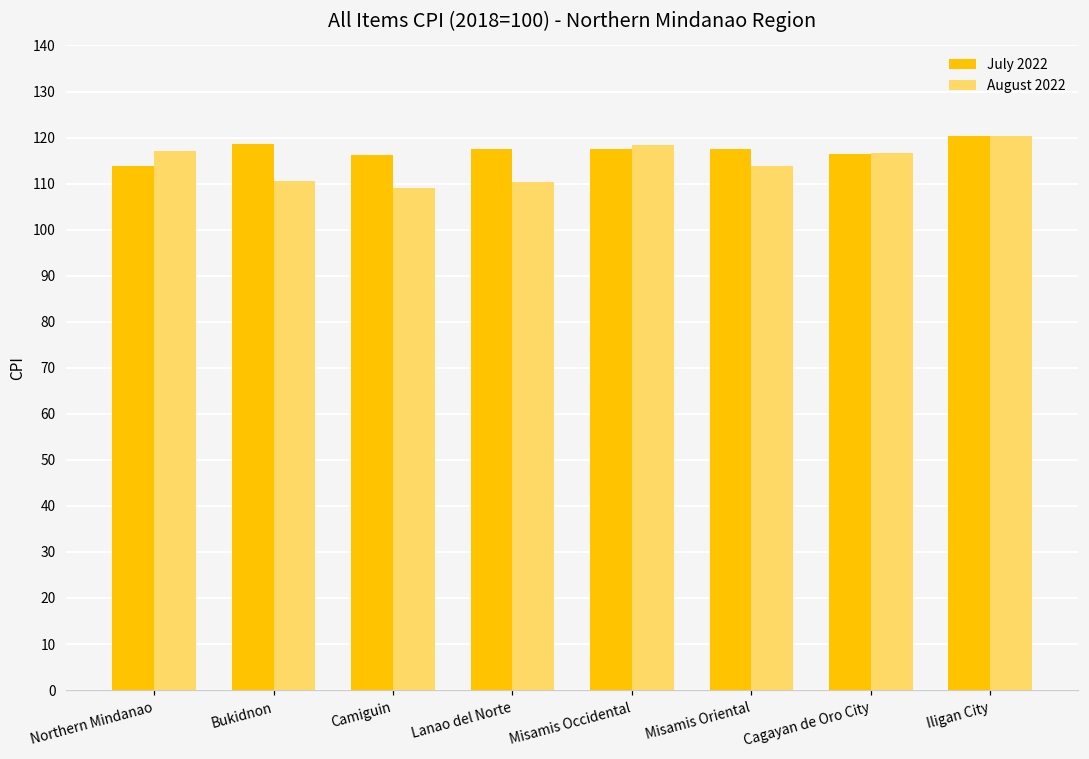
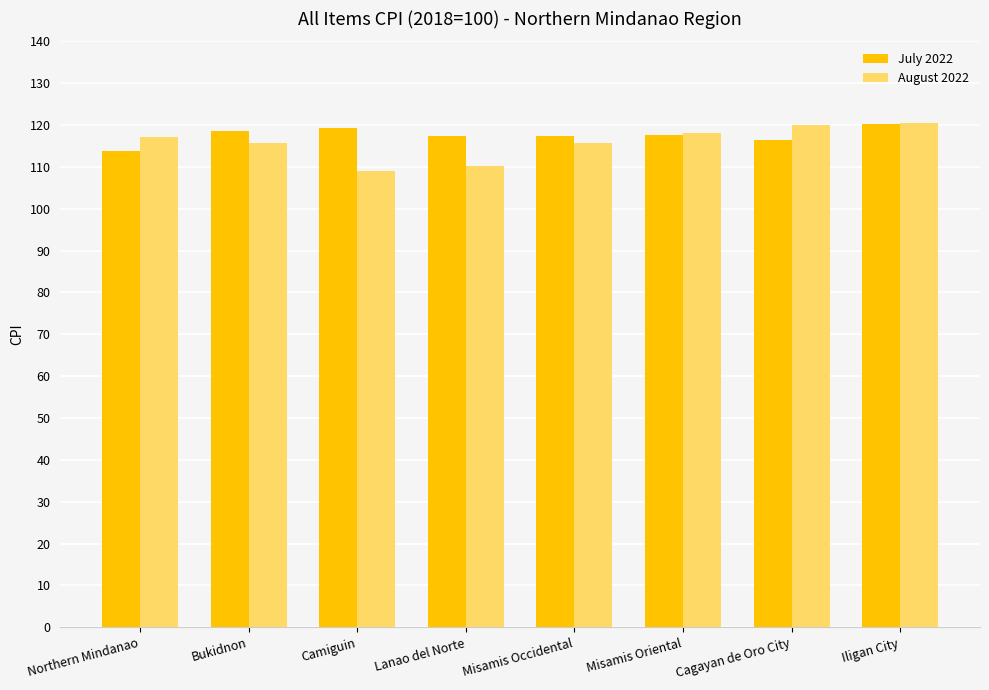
  {
    "July 2022": {
      "Northern Mindanao": 114,
      "Bukidnon": 119,
-     "Camiguin": 116,
+     "Camiguin": 119,
      "Lanao del Norte": 118,
      "Misamis Occidental": 118,
      "Misamis Oriental": 118,
      "Cagayan de Oro City": 117,
      "Iligan City": 120
    },
    "August 2022": {
      "Northern Mindanao": 117,
-     "Bukidnon": 111,
+     "Bukidnon": 116,
      "Camiguin": 109,
      "Lanao del Norte": 110,
-     "Misamis Occidental": 118,
-     "Misamis Oriental": 114,
-     "Cagayan de Oro City": 117,
+     "Misamis Occidental": 116,
+     "Misamis Oriental": 118,
+     "Cagayan de Oro City": 120,
      "Iligan City": 120
    }
  }
